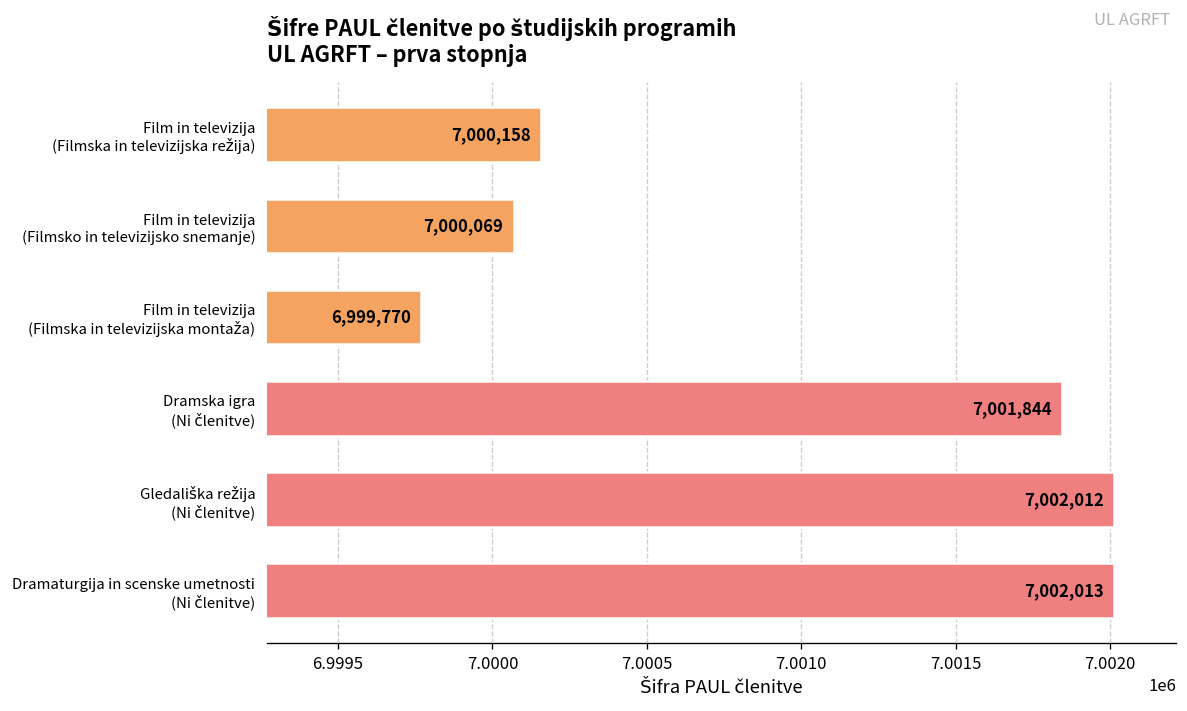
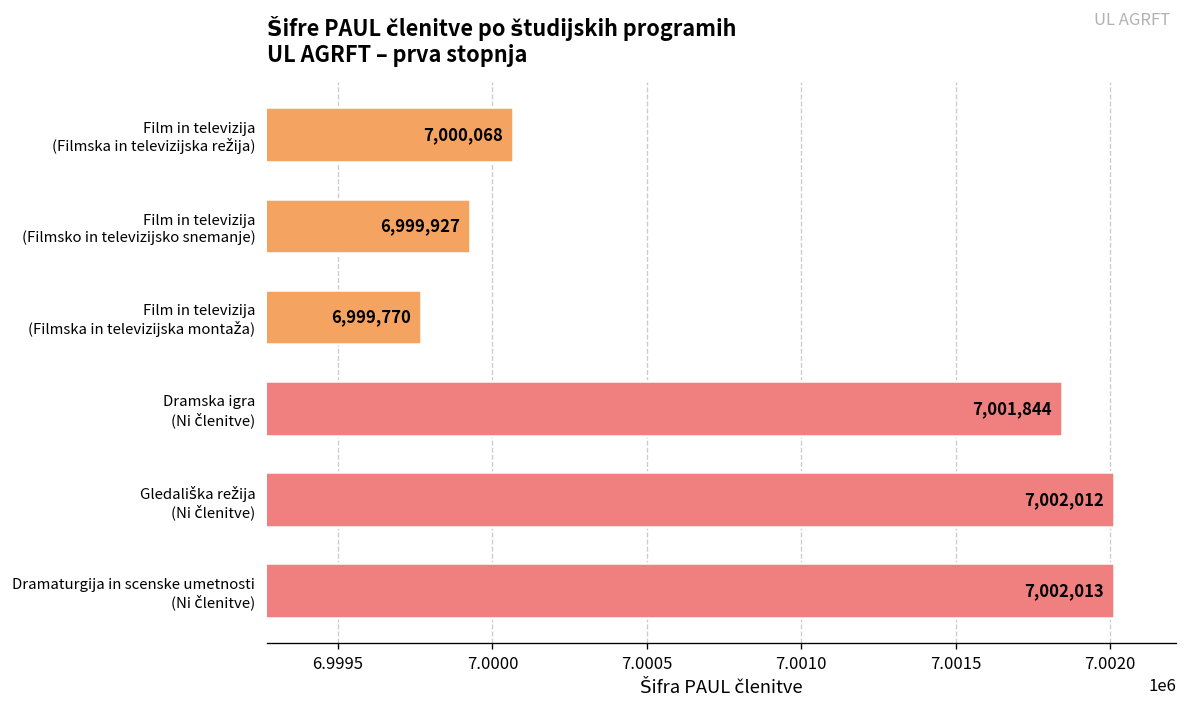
  {
-   "Film in televizija (Filmska in televizijska režija)": "7,000,158",
-   "Film in televizija (Filmsko in televizijsko snemanje)": "7,000,069",
+   "Film in televizija (Filmska in televizijska režija)": "7,000,068",
+   "Film in televizija (Filmsko in televizijsko snemanje)": "6,999,927",
    "Film in televizija (Filmska in televizijska montaža)": "6,999,770",
    "Dramska igra (Ni členitve)": "7,001,844",
    "Gledališka režija (Ni členitve)": "7,002,012",
    "Dramaturgija in scenske umetnosti (Ni členitve)": "7,002,013"
  }
